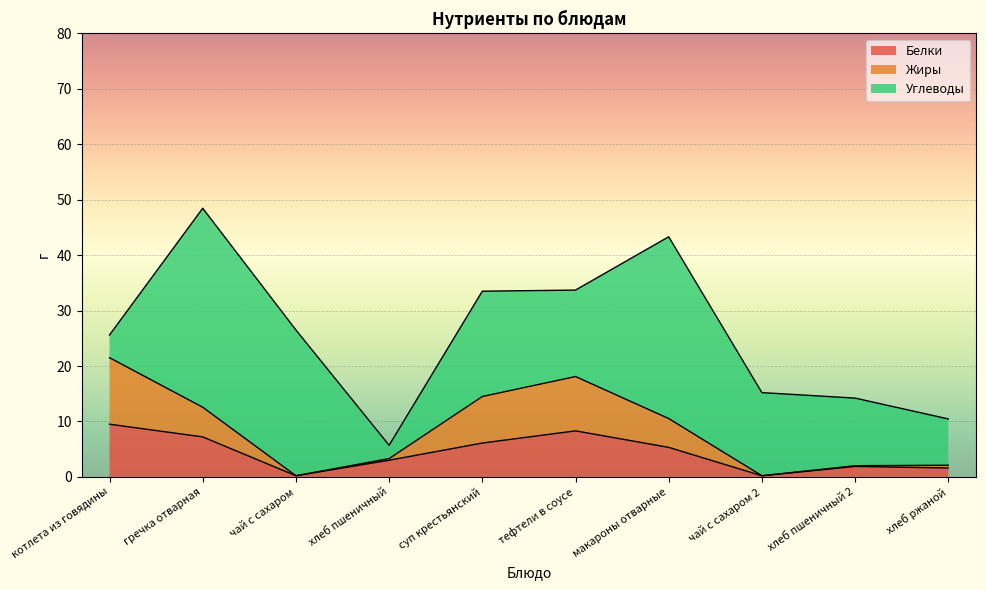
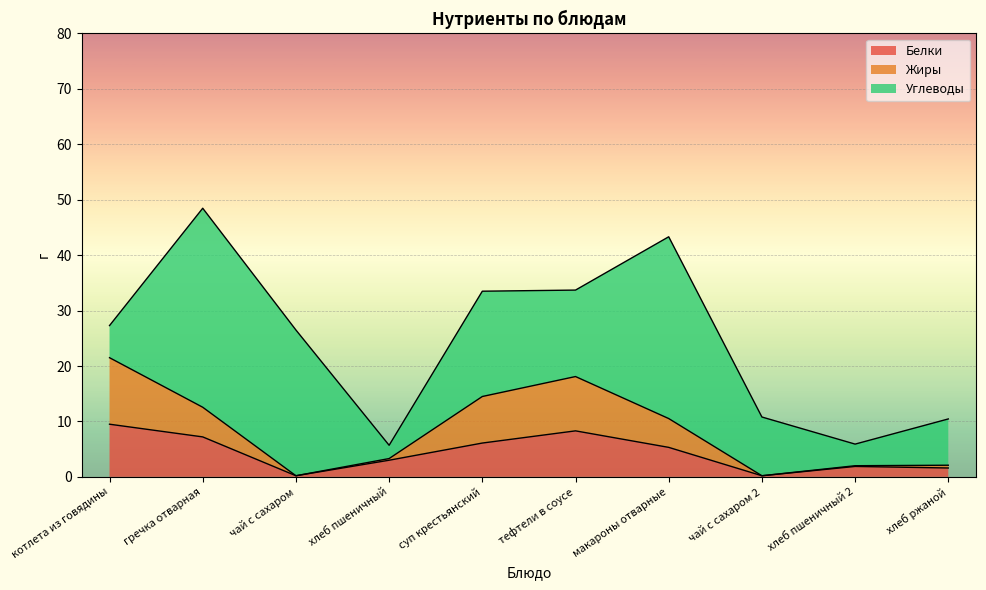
  {
    "Углеводы": {
-     "котлета из говядины": 4,
+     "котлета из говядины": 6,
      "гречка отварная": 36,
      "чай с сахаром": 26,
      "хлеб пшеничный": 2,
      "суп крестьянский": 19,
      "тефтели в соусе": 16,
      "макароны отварные": 33,
-     "чай с сахаром 2": 15,
-     "хлеб пшеничный 2": 12,
+     "чай с сахаром 2": 11,
+     "хлеб пшеничный 2": 4,
      "хлеб ржаной": 8
    }
  }
